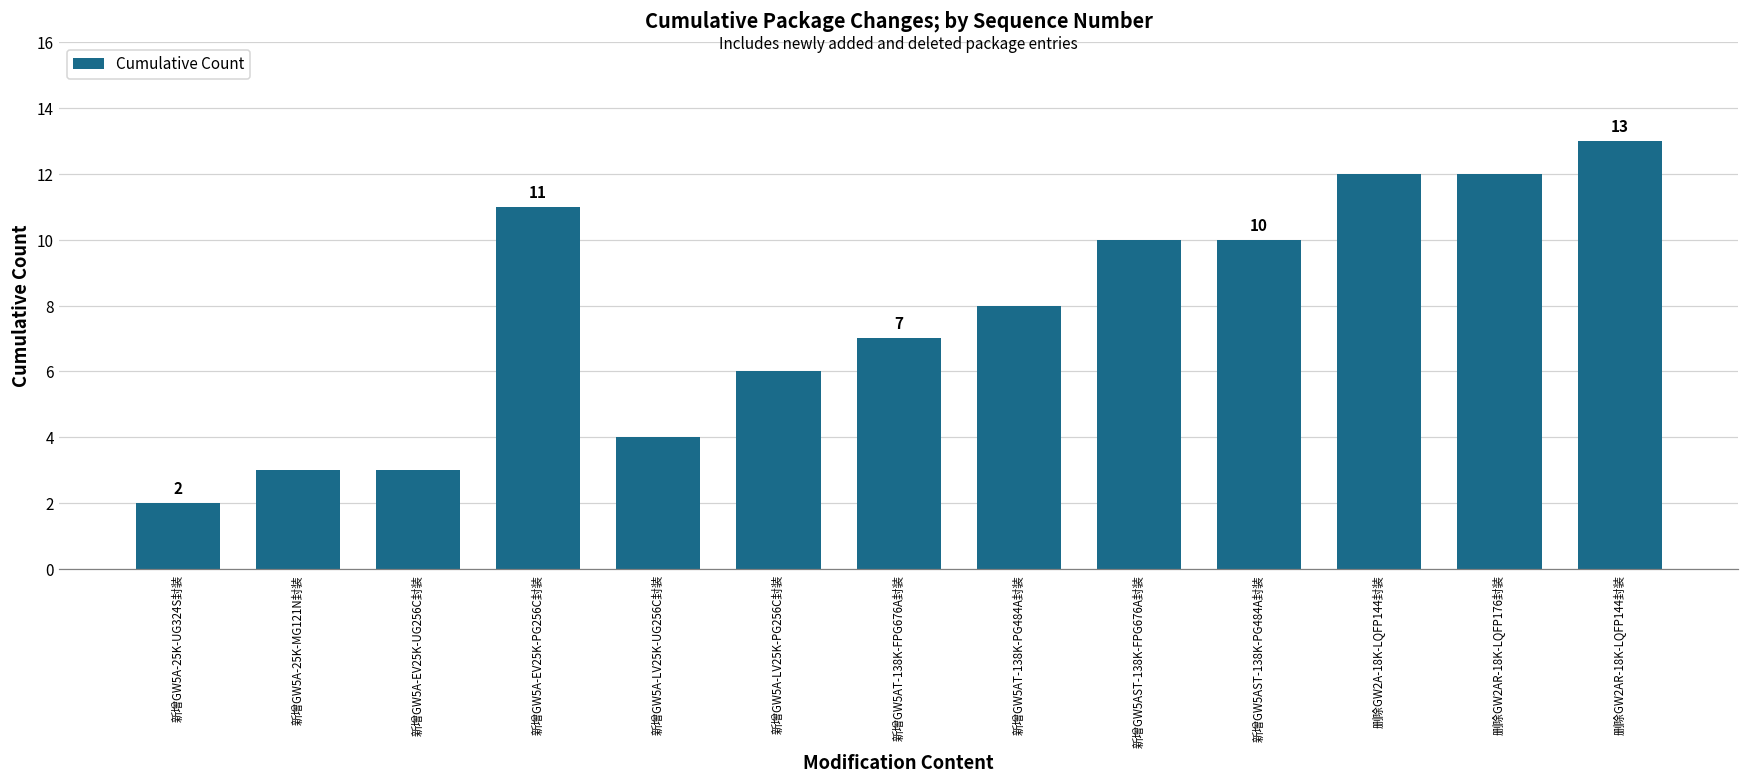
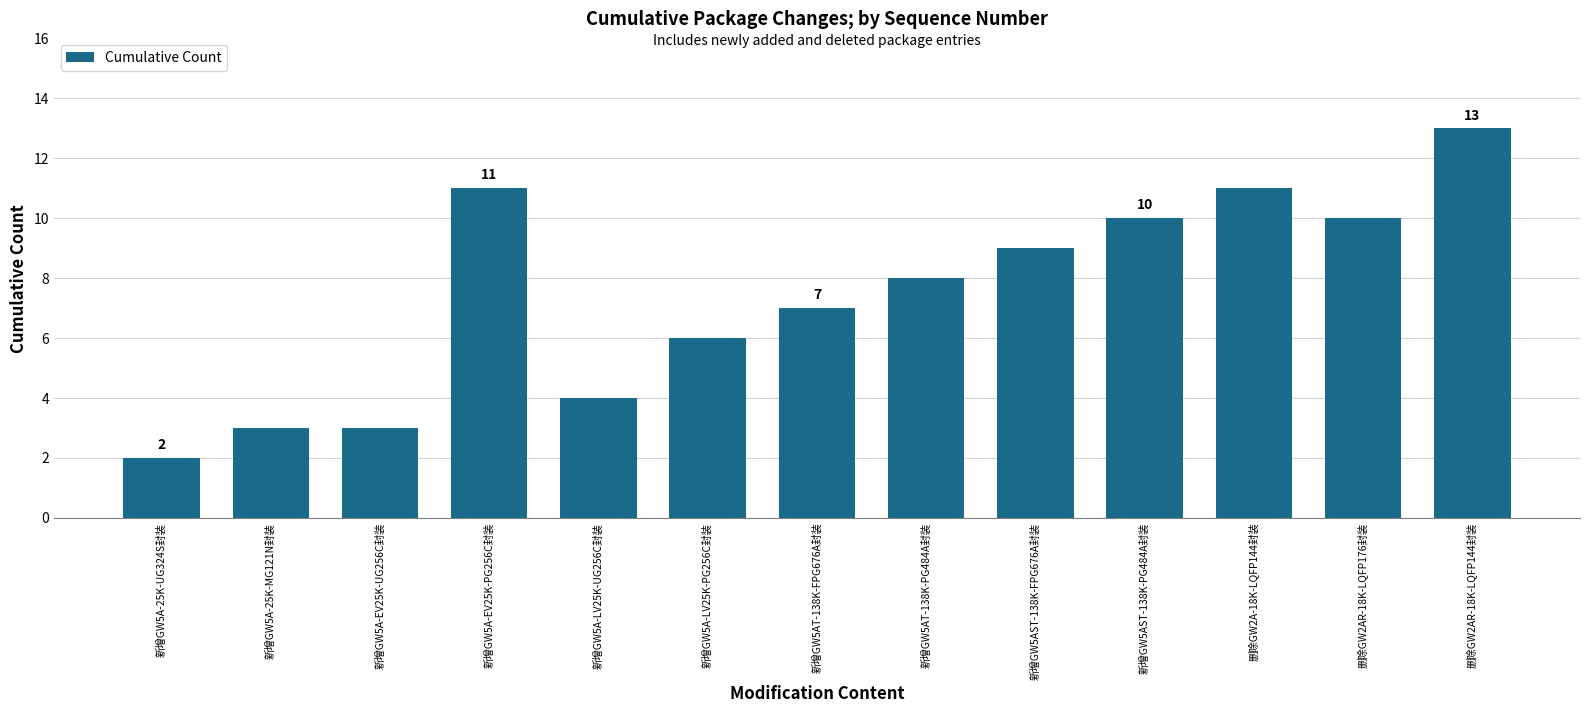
  {
    "新增GW5A-25K-MG121N封装": 3,
    "新增GW5A-EV25K-UG256C封装": 3,
    "新增GW5A-LV25K-UG256C封装": 4,
    "新增GW5A-LV25K-PG256C封装": 6,
    "新增GW5AT-138K-PG484A封装": 8,
-   "新增GW5AST-138K-FPG676A封装": 10,
-   "删除GW2A-18K-LQFP144封装": 12,
-   "删除GW2AR-18K-LQFP176封装": 12
+   "新增GW5AST-138K-FPG676A封装": 9,
+   "删除GW2A-18K-LQFP144封装": 11,
+   "删除GW2AR-18K-LQFP176封装": 10
  }
